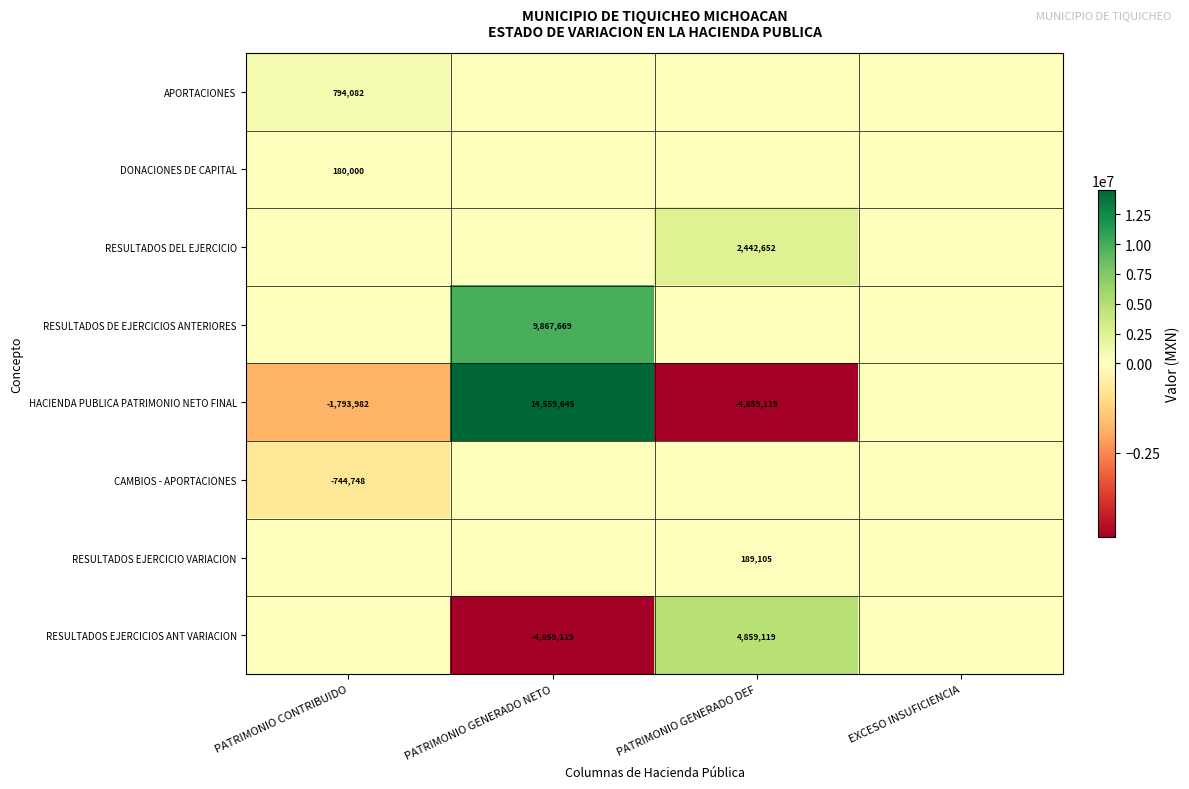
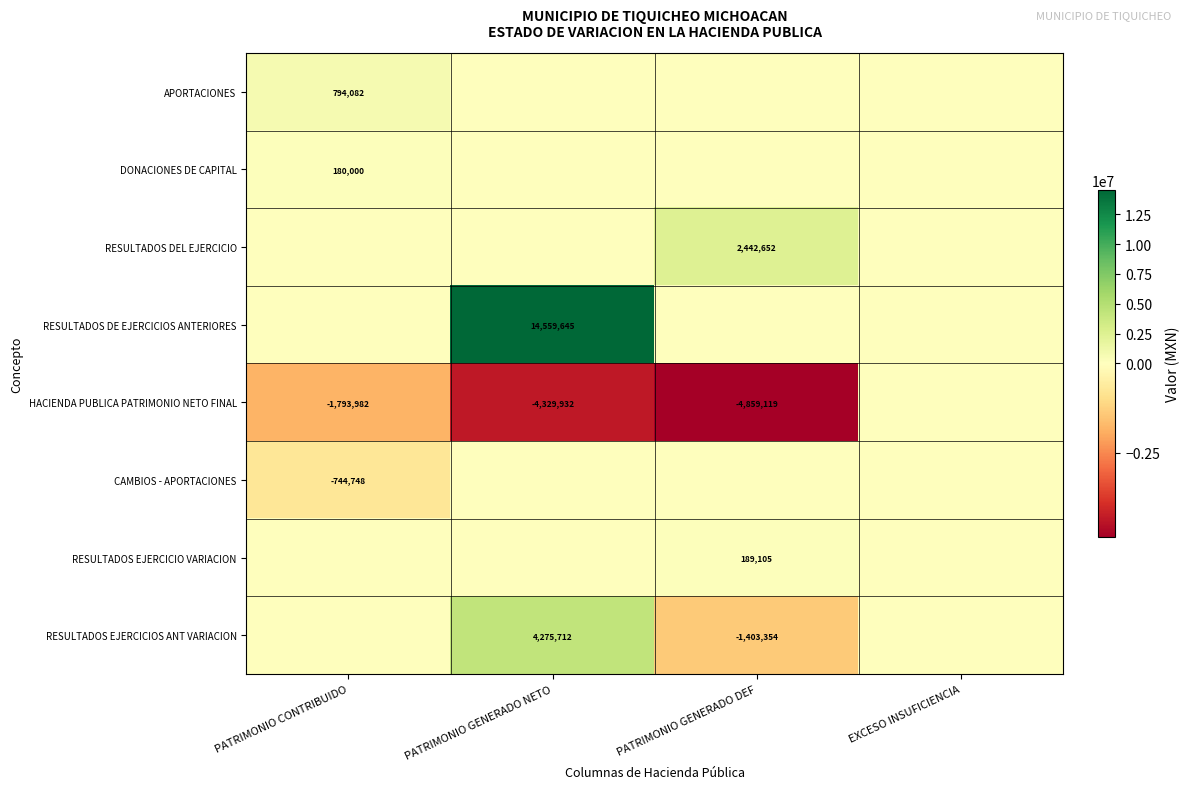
  {
    "APORTACIONES": {
      "PATRIMONIO CONTRIBUIDO": "794,082"
    },
    "DONACIONES DE CAPITAL": {
      "PATRIMONIO CONTRIBUIDO": "180,000"
    },
    "RESULTADOS DEL EJERCICIO": {
      "PATRIMONIO GENERADO DEF": "2,442,652"
    },
    "RESULTADOS DE EJERCICIOS ANTERIORES": {
-     "PATRIMONIO GENERADO NETO": "9,867,669"
+     "PATRIMONIO GENERADO NETO": "14,559,645"
    },
    "HACIENDA PUBLICA PATRIMONIO NETO FINAL": {
      "PATRIMONIO CONTRIBUIDO": "-1,793,982",
-     "PATRIMONIO GENERADO NETO": "14,559,645",
+     "PATRIMONIO GENERADO NETO": "-4,329,932",
      "PATRIMONIO GENERADO DEF": "-4,859,119"
    },
    "CAMBIOS - APORTACIONES": {
      "PATRIMONIO CONTRIBUIDO": "-744,748"
    },
    "RESULTADOS EJERCICIO VARIACION": {
      "PATRIMONIO GENERADO DEF": "189,105"
    },
    "RESULTADOS EJERCICIOS ANT VARIACION": {
-     "PATRIMONIO GENERADO NETO": "-4,859,119",
-     "PATRIMONIO GENERADO DEF": "4,859,119"
+     "PATRIMONIO GENERADO NETO": "4,275,712",
+     "PATRIMONIO GENERADO DEF": "-1,403,354"
    }
  }
